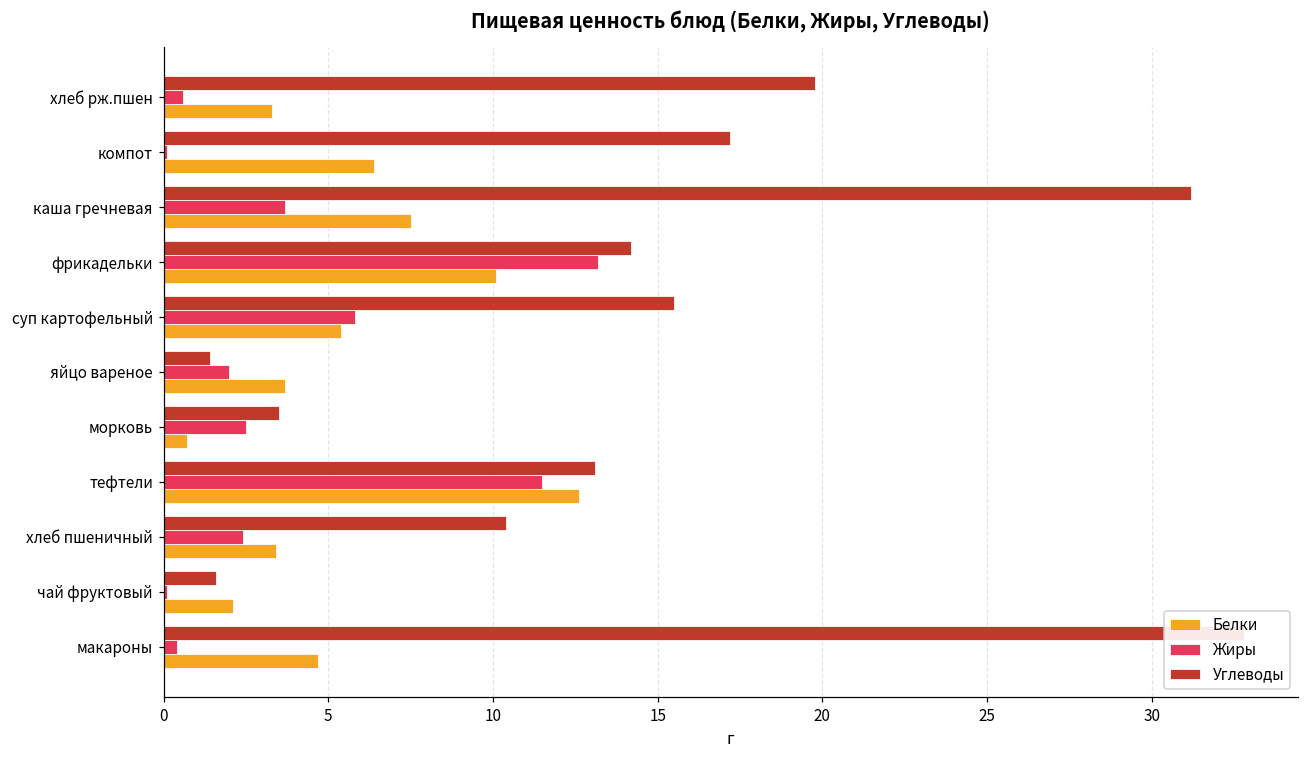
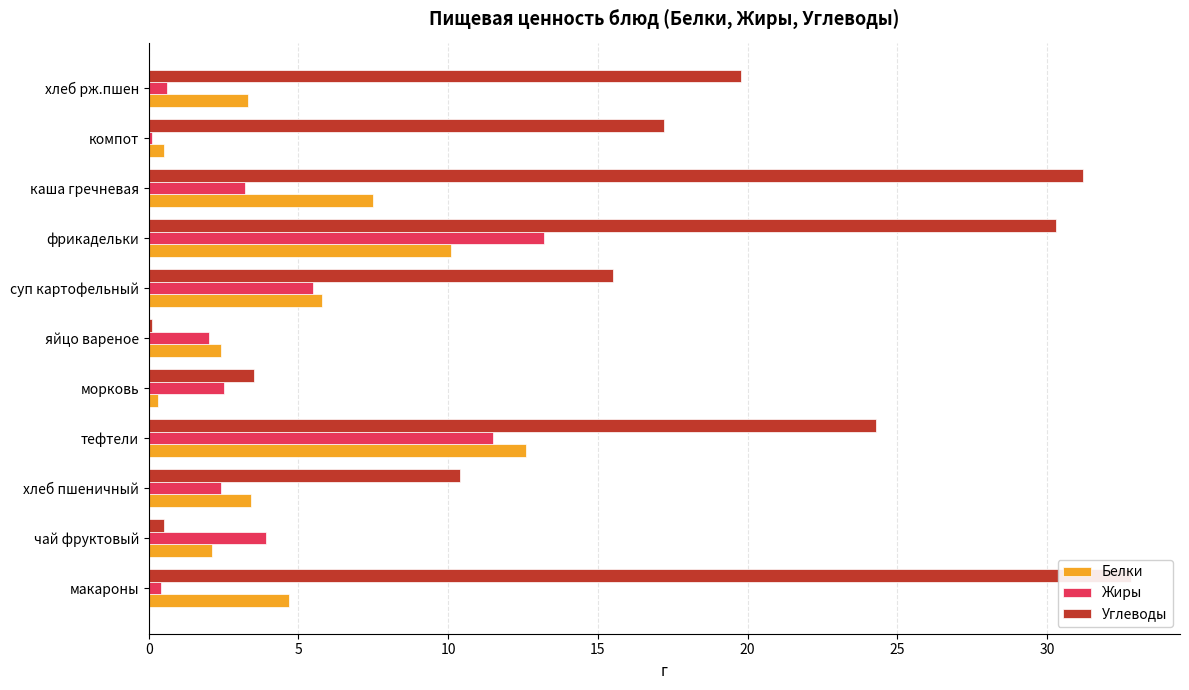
  {
    "Белки": {
      "хлеб рж.пшен": 3.3,
-     "компот": 6.4,
+     "компот": 0.5,
      "каша гречневая": 7.5,
      "фрикадельки": 10.1,
-     "суп картофельный": 5.4,
-     "яйцо вареное": 3.7,
-     "морковь": 0.7,
+     "суп картофельный": 5.8,
+     "яйцо вареное": 2.4,
+     "морковь": 0.3,
      "тефтели": 12.6,
      "хлеб пшеничный": 3.4,
      "чай фруктовый": 2.1,
      "макароны": 4.7
    },
    "Жиры": {
      "хлеб рж.пшен": 0.6,
      "компот": 0.1,
-     "каша гречневая": 3.7,
+     "каша гречневая": 3.2,
      "фрикадельки": 13.2,
-     "суп картофельный": 5.8,
+     "суп картофельный": 5.5,
      "яйцо вареное": 2.0,
      "морковь": 2.5,
      "тефтели": 11.5,
      "хлеб пшеничный": 2.4,
-     "чай фруктовый": 0.1,
+     "чай фруктовый": 3.9,
      "макароны": 0.4
    },
    "Углеводы": {
      "хлеб рж.пшен": 19.8,
      "компот": 17.2,
      "каша гречневая": 31.2,
-     "фрикадельки": 14.2,
+     "фрикадельки": 30.3,
      "суп картофельный": 15.5,
-     "яйцо вареное": 1.4,
+     "яйцо вареное": 0.1,
      "морковь": 3.5,
-     "тефтели": 13.1,
+     "тефтели": 24.3,
      "хлеб пшеничный": 10.4,
-     "чай фруктовый": 1.6
+     "чай фруктовый": 0.5
    }
  }
